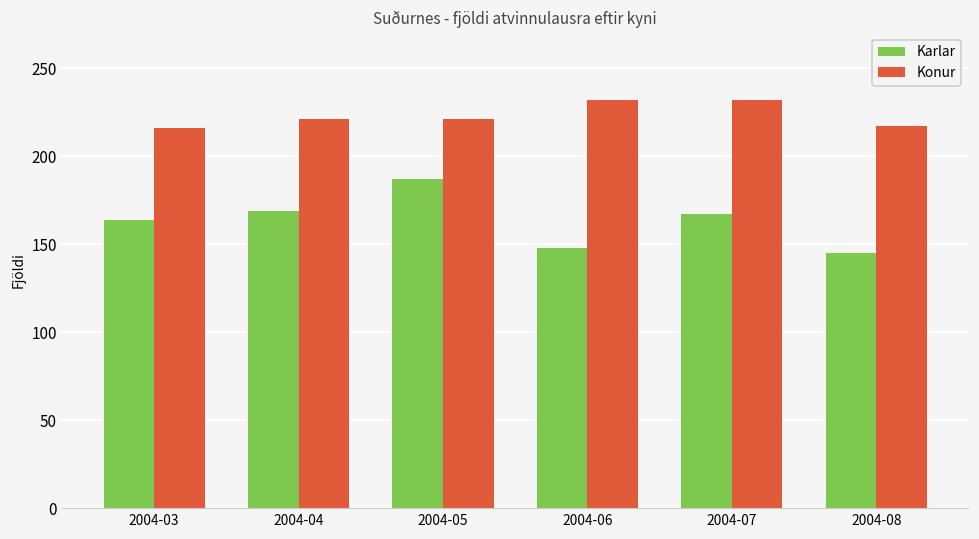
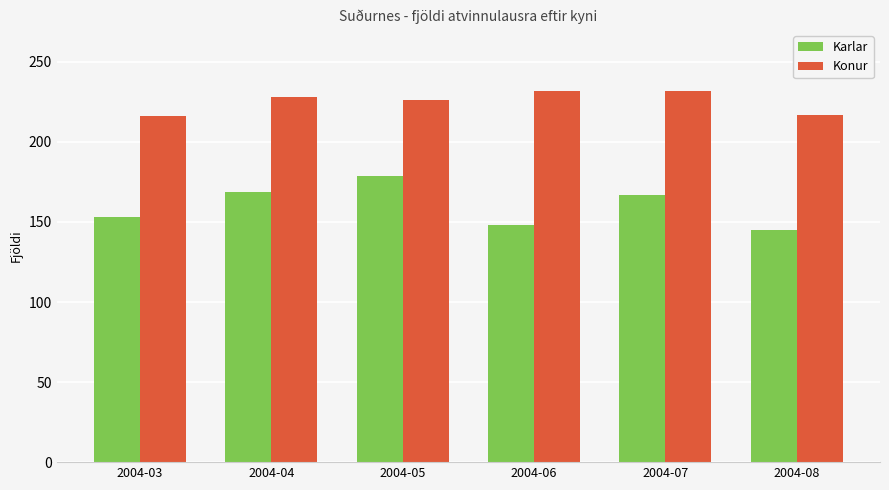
  {
    "Karlar": {
-     "2004-03": 164,
+     "2004-03": 153,
      "2004-04": 169,
-     "2004-05": 187,
+     "2004-05": 179,
      "2004-06": 148,
      "2004-07": 167,
      "2004-08": 145
    },
    "Konur": {
      "2004-03": 216,
-     "2004-04": 221,
-     "2004-05": 221,
+     "2004-04": 228,
+     "2004-05": 226,
      "2004-06": 232,
      "2004-07": 232,
      "2004-08": 217
    }
  }
